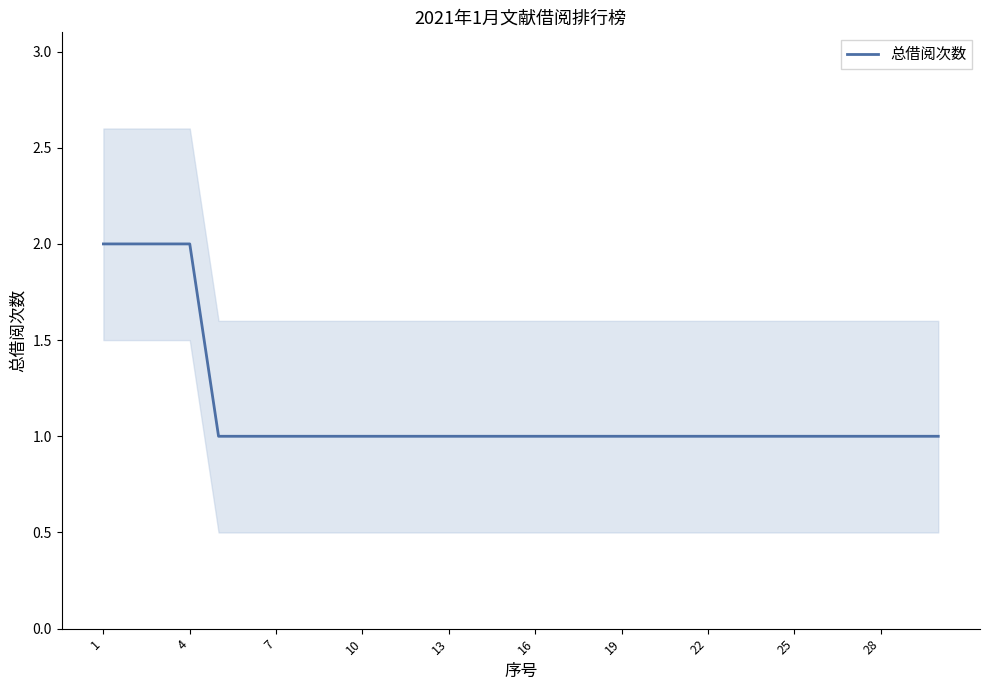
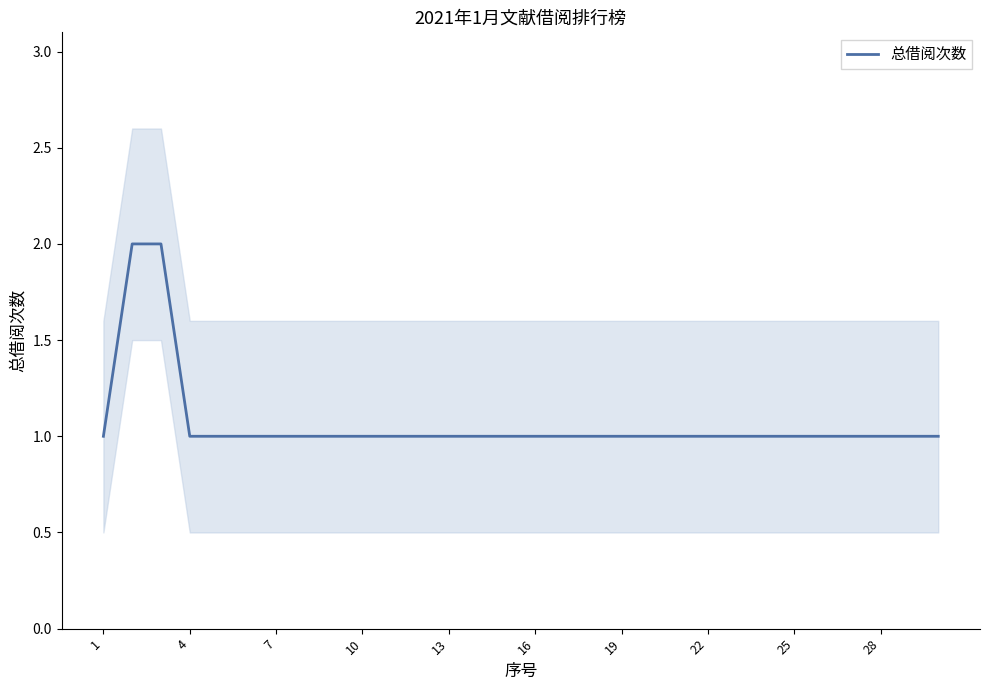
  {
    "总借阅次数": {
-     "1": 2,
-     "4": 2,
+     "1": 1,
+     "4": 1,
      "7": 1,
      "10": 1,
      "13": 1,
      "16": 1,
      "19": 1,
      "22": 1,
      "25": 1,
      "28": 1
    }
  }
